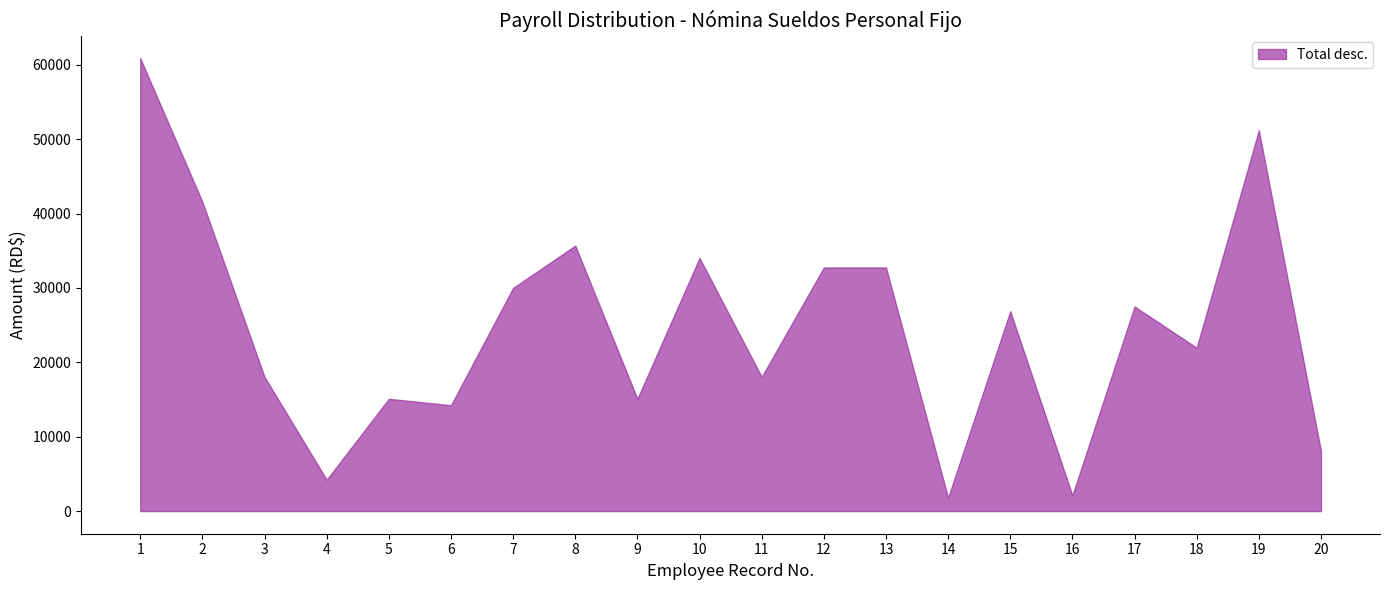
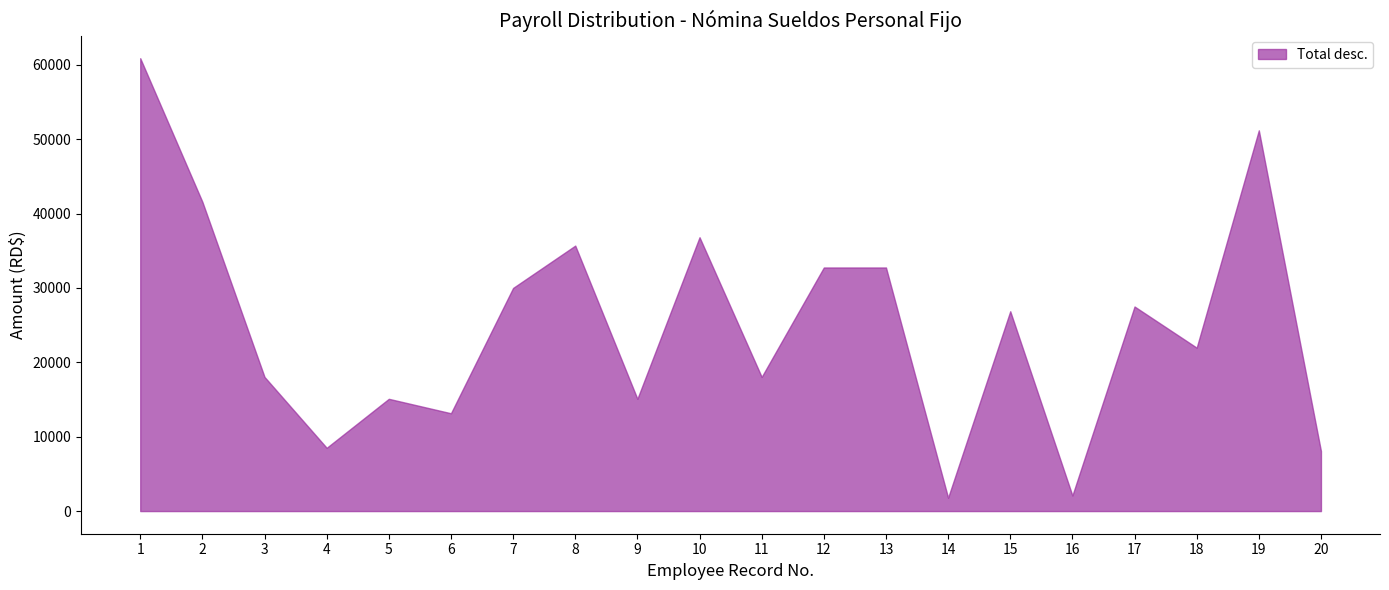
  {
    "1": 61000,
    "2": 42000,
    "3": 18000,
-   "4": 4000,
+   "4": 9000,
    "5": 15000,
-   "6": 14000,
+   "6": 13000,
    "7": 30000,
    "8": 36000,
    "9": 15000,
-   "10": 34000,
+   "10": 37000,
    "11": 18000,
    "12": 33000,
    "13": 33000,
    "14": 2000,
    "15": 27000,
    "16": 2000,
    "17": 28000,
    "18": 22000,
    "19": 51000,
    "20": 8000
  }
